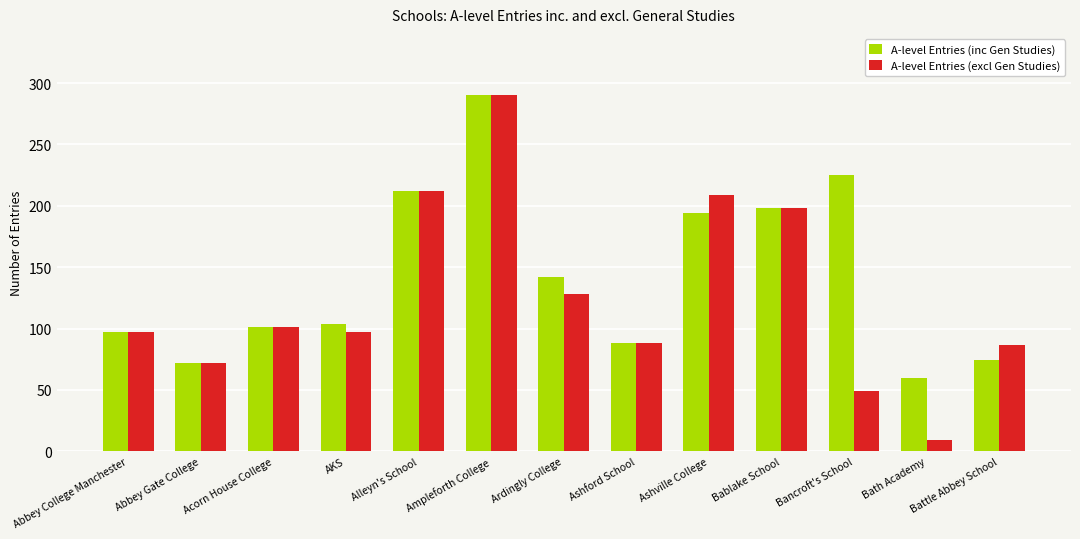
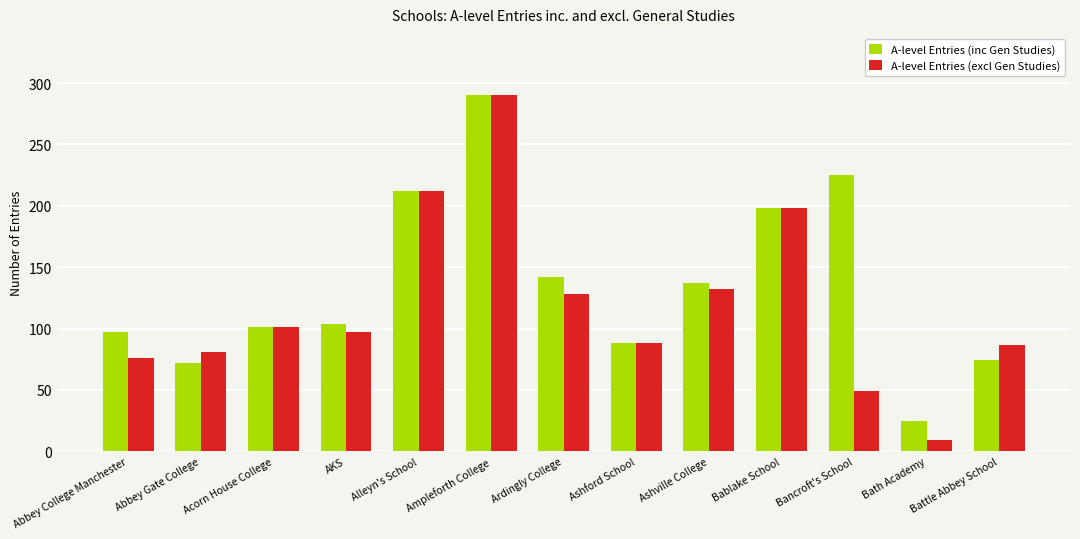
  {
    "A-level Entries (inc Gen Studies)": {
      "Abbey College Manchester": 97,
      "Abbey Gate College": 72,
      "Acorn House College": 101,
      "AKS": 104,
      "Alleyn's School": 212,
      "Ampleforth College": 290,
      "Ardingly College": 142,
      "Ashford School": 88,
-     "Ashville College": 194,
+     "Ashville College": 137,
      "Bablake School": 198,
      "Bancroft's School": 225,
-     "Bath Academy": 60,
+     "Bath Academy": 25,
      "Battle Abbey School": 74
    },
    "A-level Entries (excl Gen Studies)": {
-     "Abbey College Manchester": 97,
-     "Abbey Gate College": 72,
+     "Abbey College Manchester": 76,
+     "Abbey Gate College": 81,
      "Acorn House College": 101,
      "AKS": 97,
      "Alleyn's School": 212,
      "Ampleforth College": 290,
      "Ardingly College": 128,
      "Ashford School": 88,
-     "Ashville College": 209,
+     "Ashville College": 132,
      "Bablake School": 198,
      "Bancroft's School": 49,
      "Bath Academy": 9,
      "Battle Abbey School": 87
    }
  }
